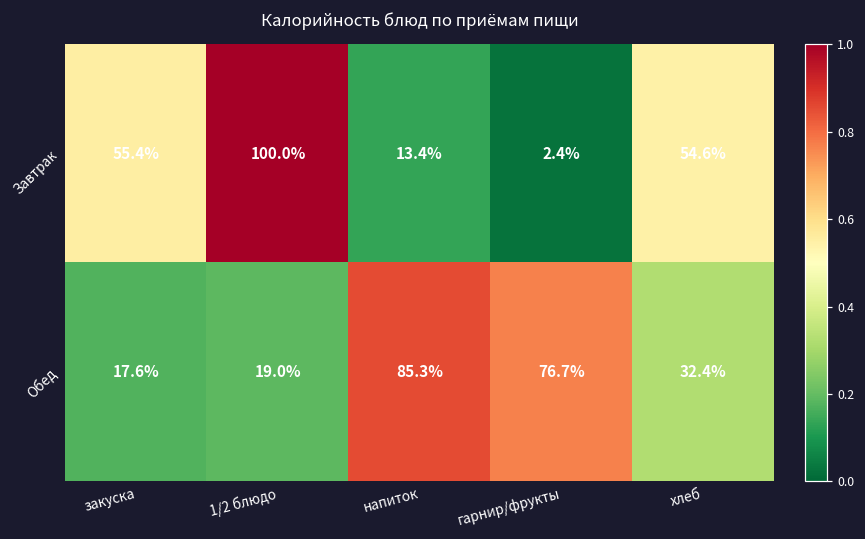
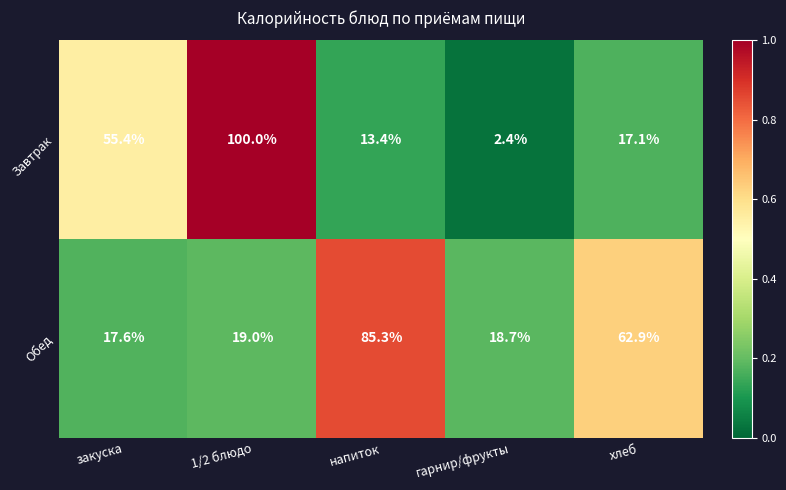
  {
    "Завтрак": {
      "закуска": "55.4%",
      "1/2 блюдо": "100.0%",
      "напиток": "13.4%",
      "гарнир/фрукты": "2.4%",
-     "хлеб": "54.6%"
+     "хлеб": "17.1%"
    },
    "Обед": {
      "закуска": "17.6%",
      "1/2 блюдо": "19.0%",
      "напиток": "85.3%",
-     "гарнир/фрукты": "76.7%",
-     "хлеб": "32.4%"
+     "гарнир/фрукты": "18.7%",
+     "хлеб": "62.9%"
    }
  }
